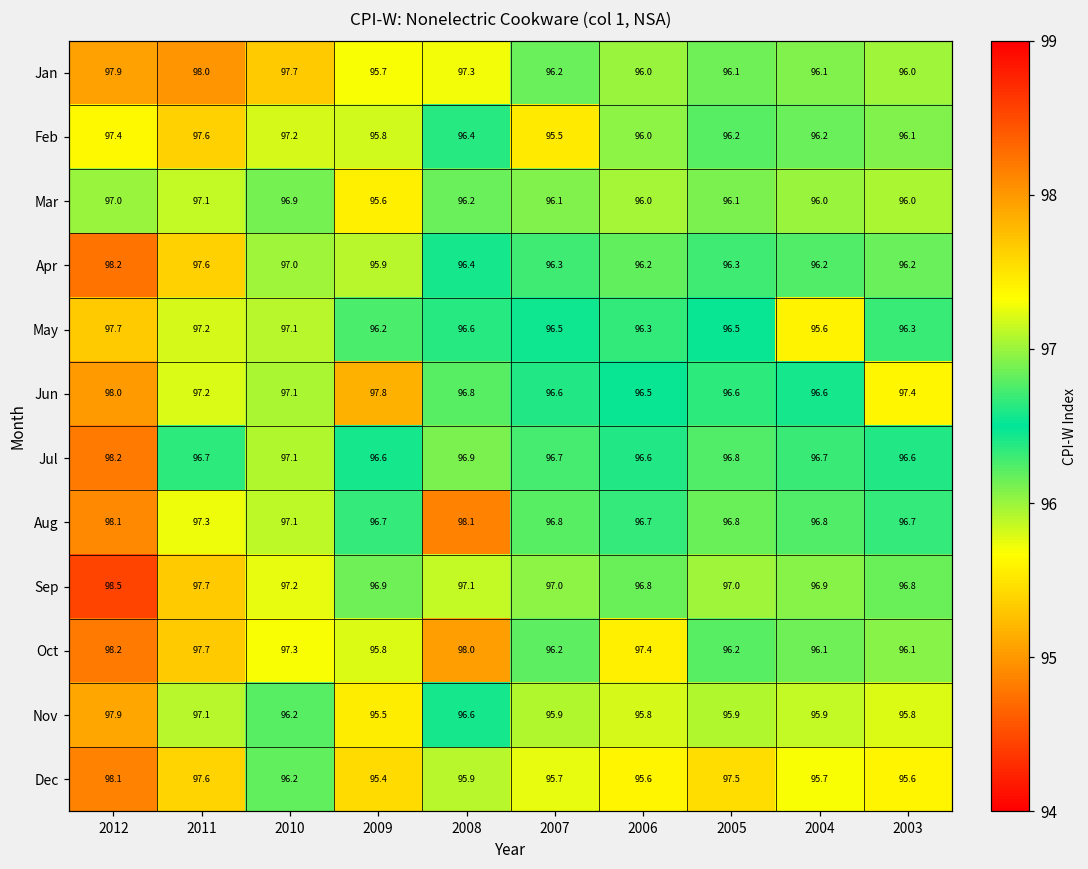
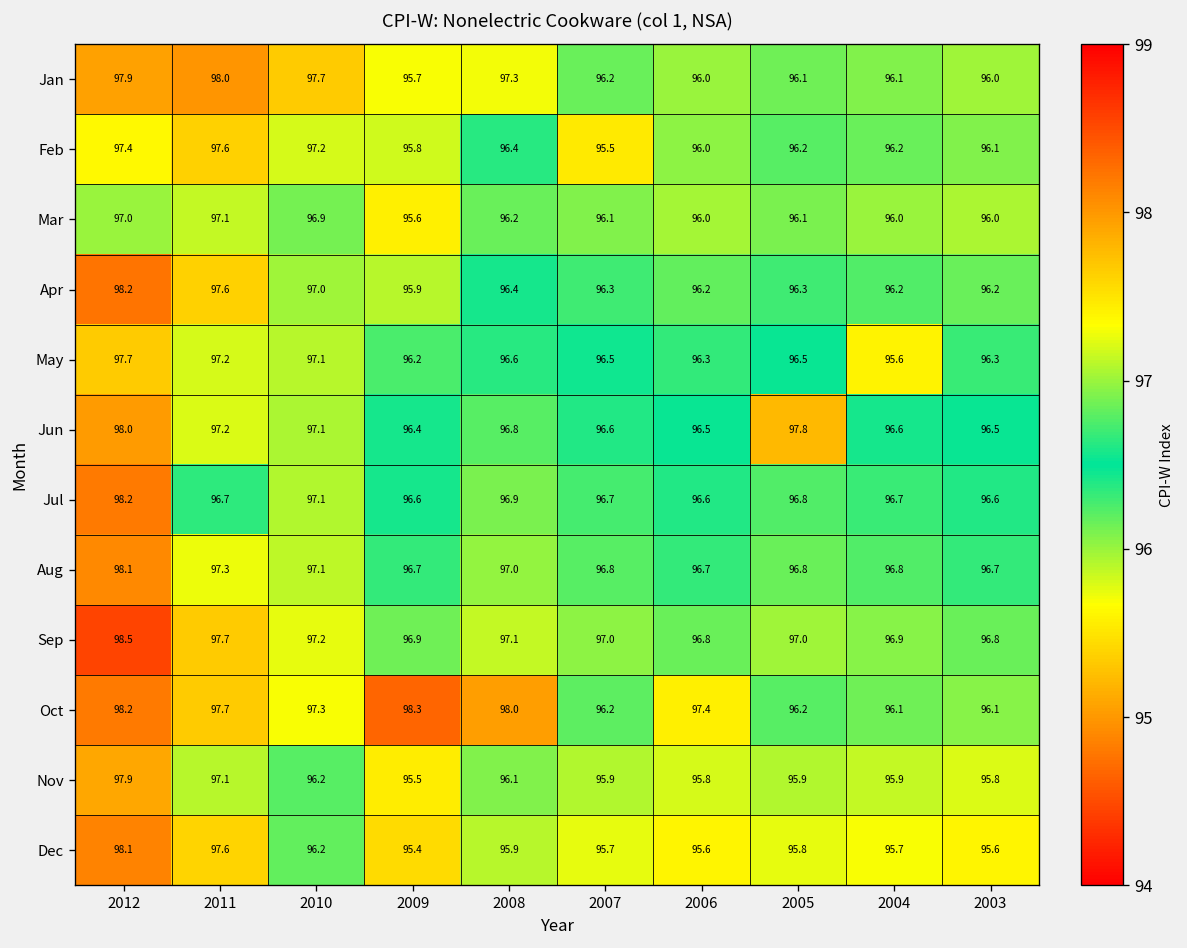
  {
    "Jan": {
      "2012": 97.9,
      "2011": 98.0,
      "2010": 97.7,
      "2009": 95.7,
      "2008": 97.3,
      "2007": 96.2,
      "2006": 96.0,
      "2005": 96.1,
      "2004": 96.1,
      "2003": 96.0
    },
    "Feb": {
      "2012": 97.4,
      "2011": 97.6,
      "2010": 97.2,
      "2009": 95.8,
      "2008": 96.4,
      "2007": 95.5,
      "2006": 96.0,
      "2005": 96.2,
      "2004": 96.2,
      "2003": 96.1
    },
    "Mar": {
      "2012": 97.0,
      "2011": 97.1,
      "2010": 96.9,
      "2009": 95.6,
      "2008": 96.2,
      "2007": 96.1,
      "2006": 96.0,
      "2005": 96.1,
      "2004": 96.0,
      "2003": 96.0
    },
    "Apr": {
      "2012": 98.2,
      "2011": 97.6,
      "2010": 97.0,
      "2009": 95.9,
      "2008": 96.4,
      "2007": 96.3,
      "2006": 96.2,
      "2005": 96.3,
      "2004": 96.2,
      "2003": 96.2
    },
    "May": {
      "2012": 97.7,
      "2011": 97.2,
      "2010": 97.1,
      "2009": 96.2,
      "2008": 96.6,
      "2007": 96.5,
      "2006": 96.3,
      "2005": 96.5,
      "2004": 95.6,
      "2003": 96.3
    },
    "Jun": {
      "2012": 98.0,
      "2011": 97.2,
      "2010": 97.1,
-     "2009": 97.8,
+     "2009": 96.4,
      "2008": 96.8,
      "2007": 96.6,
      "2006": 96.5,
-     "2005": 96.6,
+     "2005": 97.8,
      "2004": 96.6,
-     "2003": 97.4
+     "2003": 96.5
    },
    "Jul": {
      "2012": 98.2,
      "2011": 96.7,
      "2010": 97.1,
      "2009": 96.6,
      "2008": 96.9,
      "2007": 96.7,
      "2006": 96.6,
      "2005": 96.8,
      "2004": 96.7,
      "2003": 96.6
    },
    "Aug": {
      "2012": 98.1,
      "2011": 97.3,
      "2010": 97.1,
      "2009": 96.7,
-     "2008": 98.1,
+     "2008": 97.0,
      "2007": 96.8,
      "2006": 96.7,
      "2005": 96.8,
      "2004": 96.8,
      "2003": 96.7
    },
    "Sep": {
      "2012": 98.5,
      "2011": 97.7,
      "2010": 97.2,
      "2009": 96.9,
      "2008": 97.1,
      "2007": 97.0,
      "2006": 96.8,
      "2005": 97.0,
      "2004": 96.9,
      "2003": 96.8
    },
    "Oct": {
      "2012": 98.2,
      "2011": 97.7,
      "2010": 97.3,
-     "2009": 95.8,
+     "2009": 98.3,
      "2008": 98.0,
      "2007": 96.2,
      "2006": 97.4,
      "2005": 96.2,
      "2004": 96.1,
      "2003": 96.1
    },
    "Nov": {
      "2012": 97.9,
      "2011": 97.1,
      "2010": 96.2,
      "2009": 95.5,
-     "2008": 96.6,
+     "2008": 96.1,
      "2007": 95.9,
      "2006": 95.8,
      "2005": 95.9,
      "2004": 95.9,
      "2003": 95.8
    },
    "Dec": {
      "2012": 98.1,
      "2011": 97.6,
      "2010": 96.2,
      "2009": 95.4,
      "2008": 95.9,
      "2007": 95.7,
      "2006": 95.6,
-     "2005": 97.5,
+     "2005": 95.8,
      "2004": 95.7,
      "2003": 95.6
    }
  }
